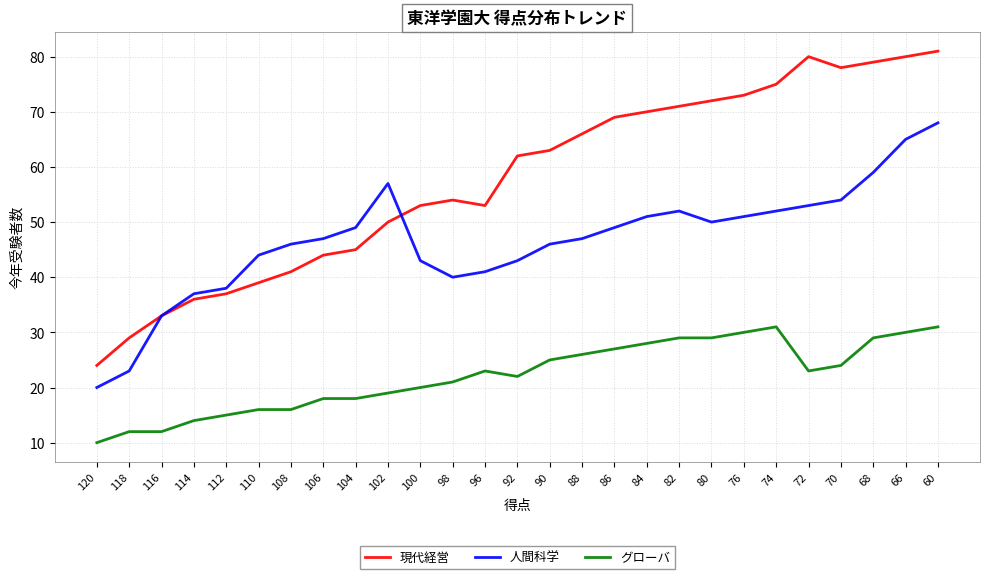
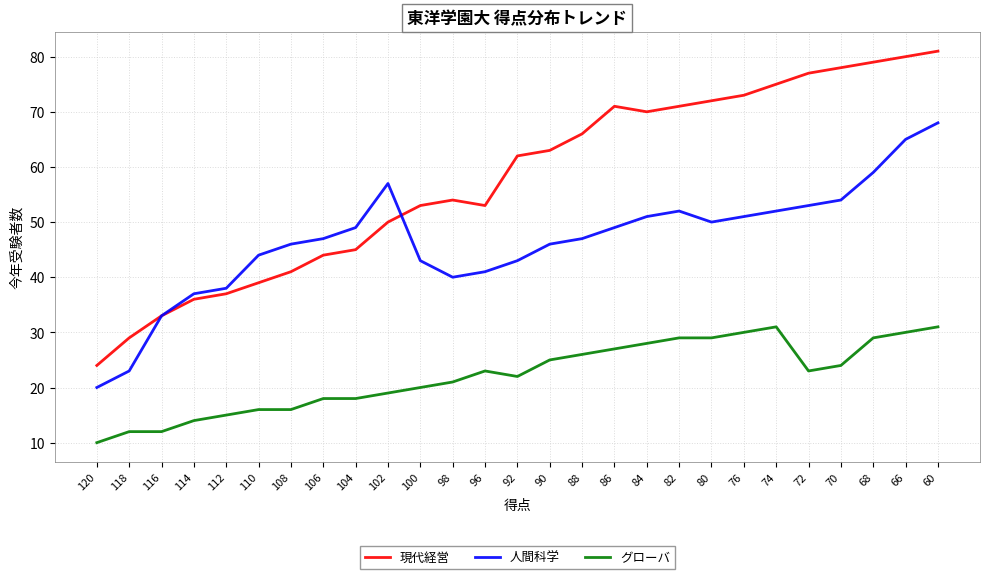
  {
    "現代経営": {
      "120": 24,
      "118": 29,
      "114": 36,
      "112": 37,
      "110": 39,
      "108": 41,
      "106": 44,
      "104": 45,
      "102": 50,
      "100": 53,
      "98": 54,
      "96": 53,
      "92": 62,
      "90": 63,
      "88": 66,
-     "86": 69,
+     "86": 71,
      "84": 70,
      "82": 71,
      "80": 72,
      "76": 73,
      "74": 75,
-     "72": 80,
+     "72": 77,
      "70": 78,
      "68": 79,
      "66": 80,
      "60": 81
    },
    "人間科学": {
      "120": 20,
      "118": 23,
      "114": 37,
      "112": 38,
      "110": 44,
      "108": 46,
      "106": 47,
      "104": 49,
      "102": 57,
      "100": 43,
      "98": 40,
      "96": 41,
      "92": 43,
      "90": 46,
      "88": 47,
      "86": 49,
      "84": 51,
      "82": 52,
      "80": 50,
      "76": 51,
      "74": 52,
      "72": 53,
      "70": 54,
      "68": 59,
      "66": 65,
      "60": 68
    },
    "グローバ": {
      "120": 10,
      "118": 12,
      "116": 12,
      "114": 14,
      "112": 15,
      "110": 16,
      "108": 16,
      "106": 18,
      "104": 18,
      "102": 19,
      "100": 20,
      "98": 21,
      "96": 23,
      "92": 22,
      "90": 25,
      "88": 26,
      "86": 27,
      "84": 28,
      "82": 29,
      "80": 29,
      "76": 30,
      "74": 31,
      "72": 23,
      "70": 24,
      "68": 29,
      "66": 30,
      "60": 31
    }
  }
